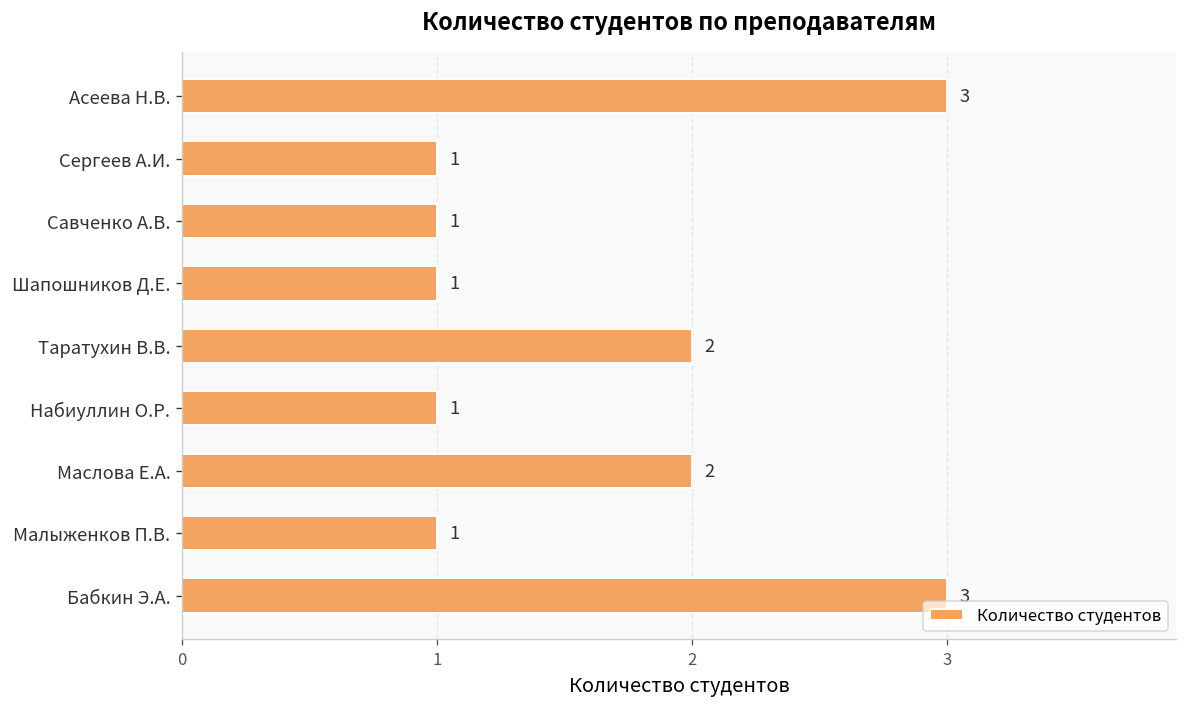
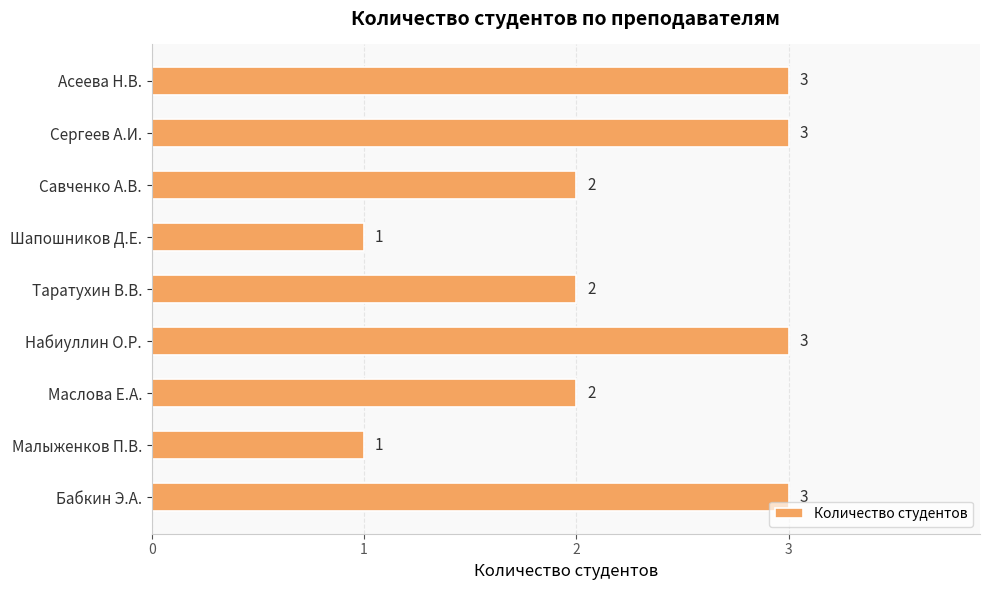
  {
    "Асеева Н.В.": 3,
-   "Сергеев А.И.": 1,
-   "Савченко А.В.": 1,
+   "Сергеев А.И.": 3,
+   "Савченко А.В.": 2,
    "Шапошников Д.Е.": 1,
    "Таратухин В.В.": 2,
-   "Набиуллин О.Р.": 1,
+   "Набиуллин О.Р.": 3,
    "Маслова Е.А.": 2,
    "Малыженков П.В.": 1
  }
